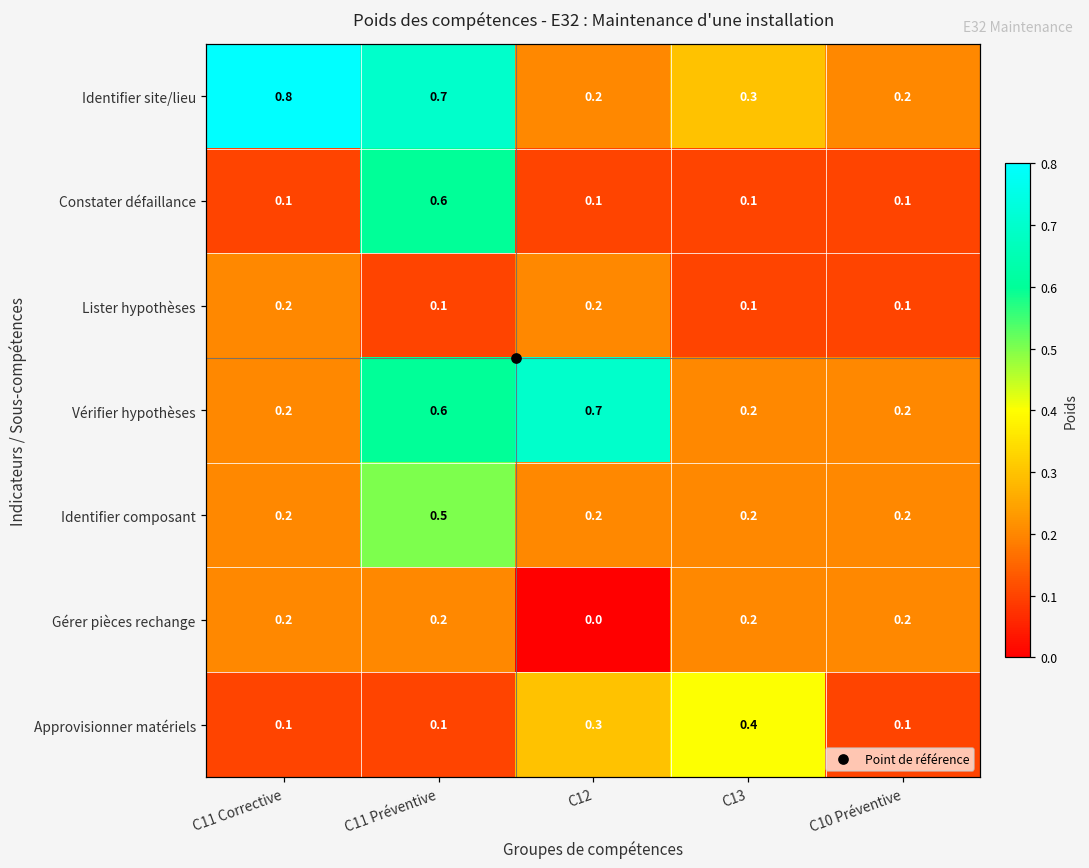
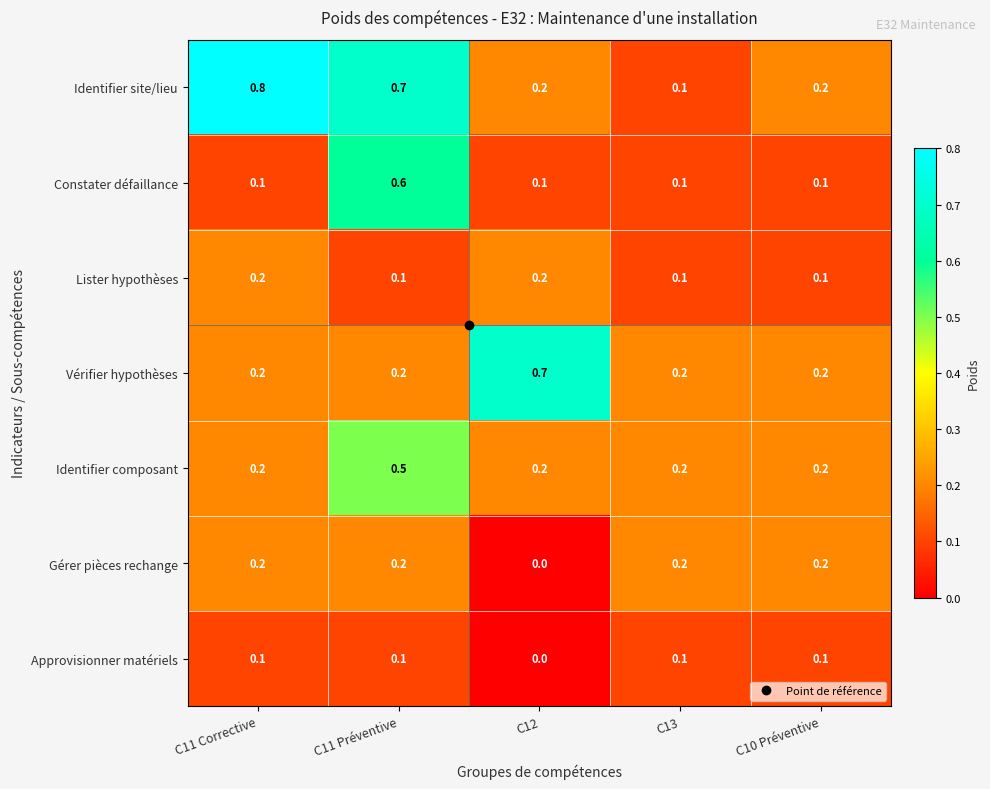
  {
    "Identifier site/lieu": {
      "C11 Corrective": 0.8,
      "C11 Préventive": 0.7,
      "C12": 0.2,
-     "C13": 0.3,
+     "C13": 0.1,
      "C10 Préventive": 0.2
    },
    "Constater défaillance": {
      "C11 Corrective": 0.1,
      "C11 Préventive": 0.6,
      "C12": 0.1,
      "C13": 0.1,
      "C10 Préventive": 0.1
    },
    "Lister hypothèses": {
      "C11 Corrective": 0.2,
      "C11 Préventive": 0.1,
      "C12": 0.2,
      "C13": 0.1,
      "C10 Préventive": 0.1
    },
    "Vérifier hypothèses": {
      "C11 Corrective": 0.2,
-     "C11 Préventive": 0.6,
+     "C11 Préventive": 0.2,
      "C12": 0.7,
      "C13": 0.2,
      "C10 Préventive": 0.2
    },
    "Identifier composant": {
      "C11 Corrective": 0.2,
      "C11 Préventive": 0.5,
      "C12": 0.2,
      "C13": 0.2,
      "C10 Préventive": 0.2
    },
    "Gérer pièces rechange": {
      "C11 Corrective": 0.2,
      "C11 Préventive": 0.2,
      "C12": 0.0,
      "C13": 0.2,
      "C10 Préventive": 0.2
    },
    "Approvisionner matériels": {
      "C11 Corrective": 0.1,
      "C11 Préventive": 0.1,
-     "C12": 0.3,
-     "C13": 0.4,
+     "C12": 0.0,
+     "C13": 0.1,
      "C10 Préventive": 0.1
    }
  }
